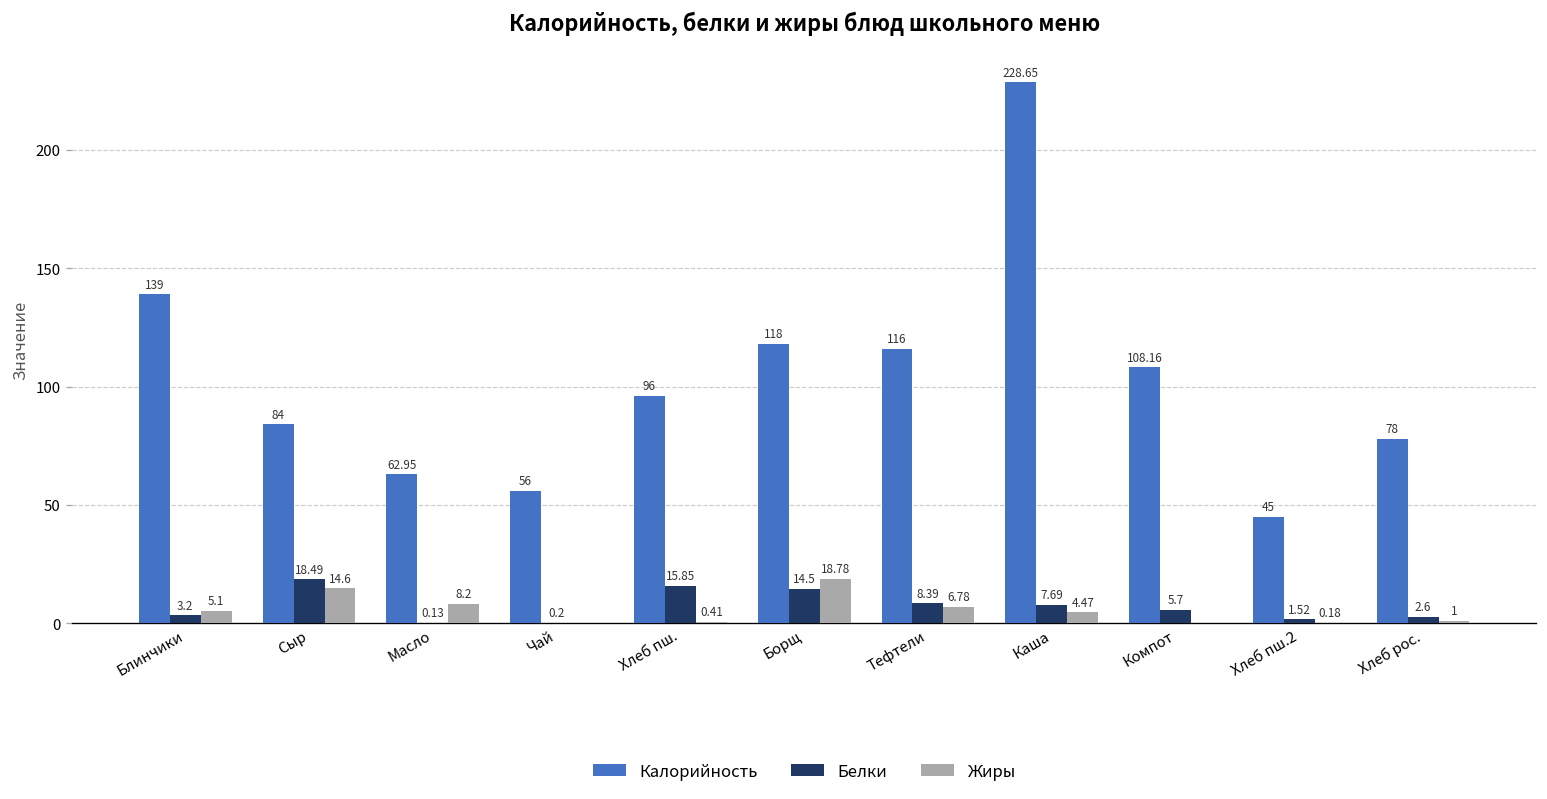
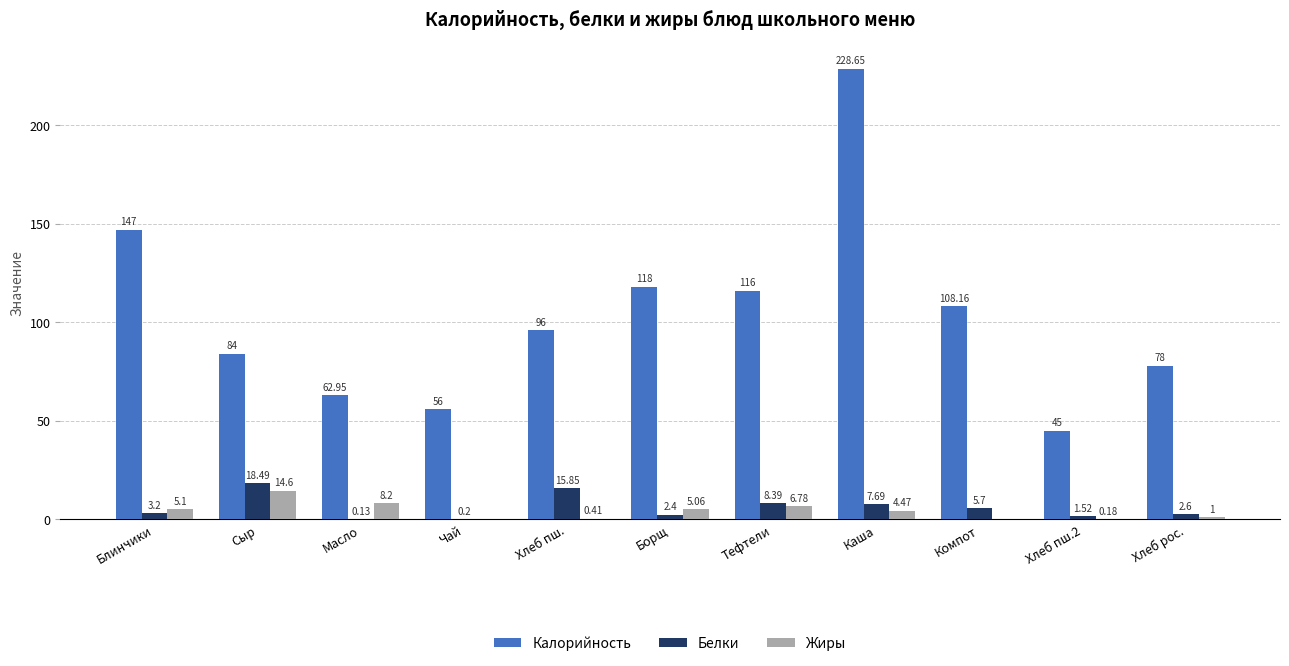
  {
    "Калорийность": {
-     "Блинчики": 139,
+     "Блинчики": 147,
      "Сыр": 84,
      "Масло": 62.95,
      "Чай": 56,
      "Хлеб пш.": 96,
      "Борщ": 118,
      "Тефтели": 116,
      "Каша": 228.65,
      "Компот": 108.16,
      "Хлеб пш.2": 45,
      "Хлеб рос.": 78
    },
    "Белки": {
      "Блинчики": 3.2,
      "Сыр": 18.49,
      "Масло": 0.13,
      "Чай": 0.2,
      "Хлеб пш.": 15.85,
-     "Борщ": 14.5,
+     "Борщ": 2.4,
      "Тефтели": 8.39,
      "Каша": 7.69,
      "Компот": 5.7,
      "Хлеб пш.2": 1.52,
      "Хлеб рос.": 2.6
    },
    "Жиры": {
      "Блинчики": 5.1,
      "Сыр": 14.6,
      "Масло": 8.2,
      "Хлеб пш.": 0.41,
-     "Борщ": 18.78,
+     "Борщ": 5.06,
      "Тефтели": 6.78,
      "Каша": 4.47,
      "Хлеб пш.2": 0.18,
      "Хлеб рос.": 1
    }
  }
